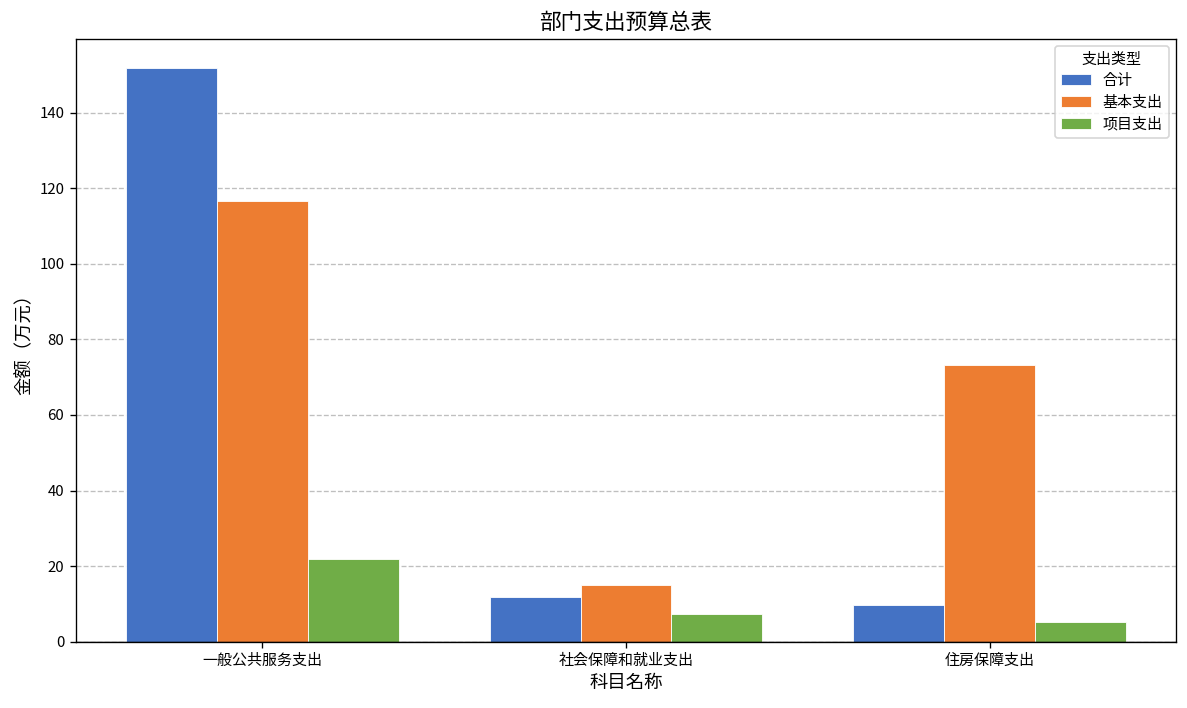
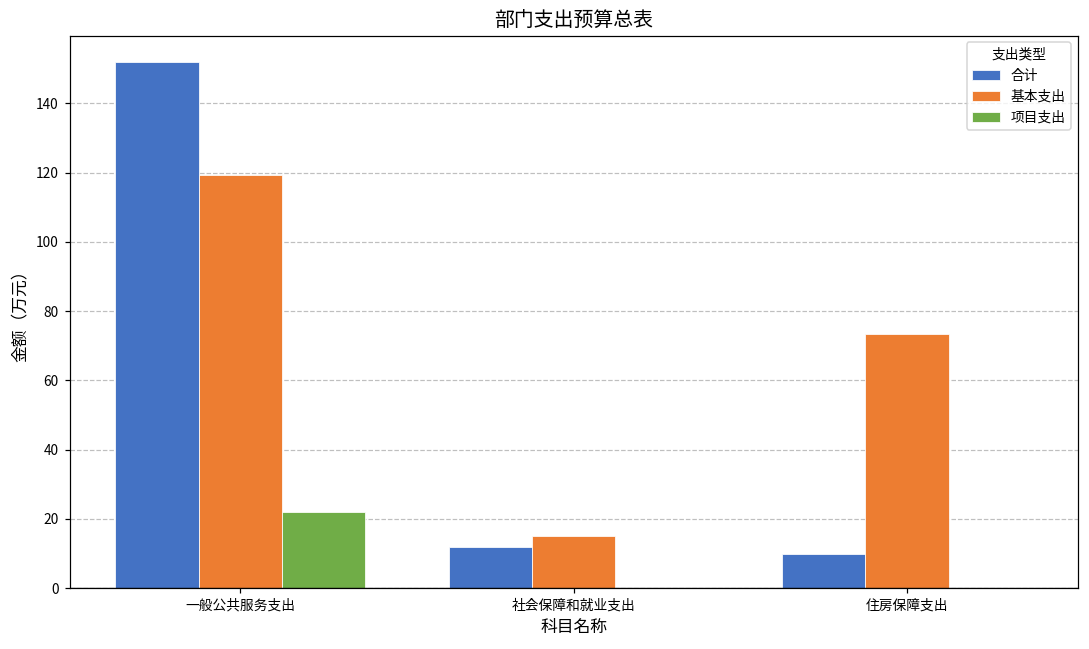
  {
    "合计": {
      "一般公共服务支出": 152,
      "社会保障和就业支出": 12,
      "住房保障支出": 10
    },
    "基本支出": {
-     "一般公共服务支出": 117,
+     "一般公共服务支出": 119,
      "社会保障和就业支出": 15,
      "住房保障支出": 73
    },
    "项目支出": {
      "一般公共服务支出": 22,
-     "社会保障和就业支出": 7,
-     "住房保障支出": 5
+     "社会保障和就业支出": 0,
+     "住房保障支出": 0
    }
  }
